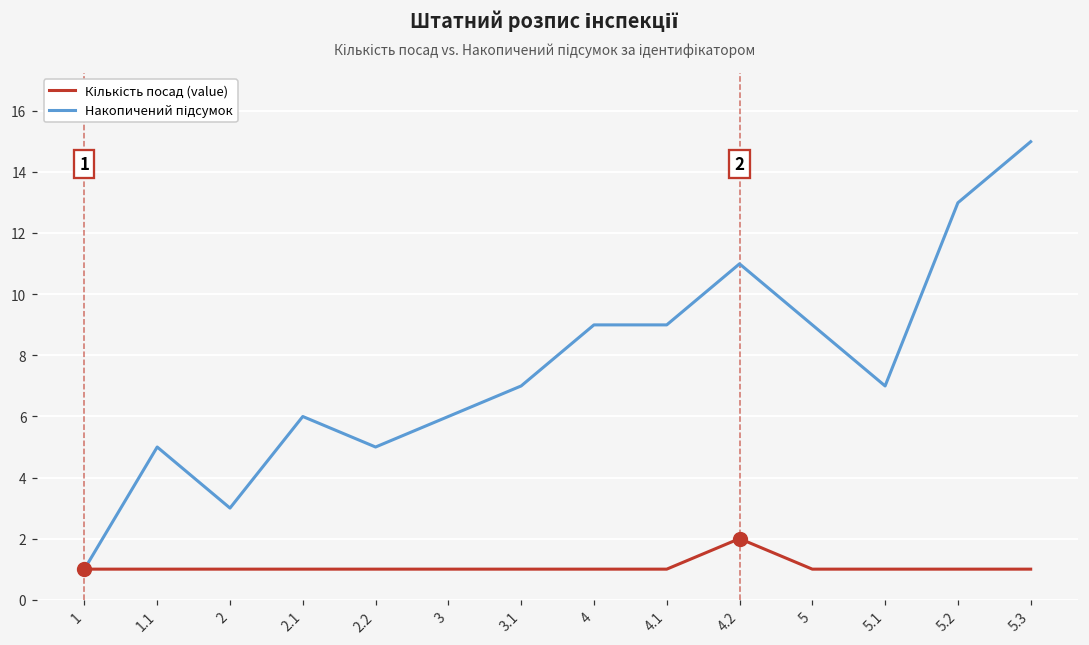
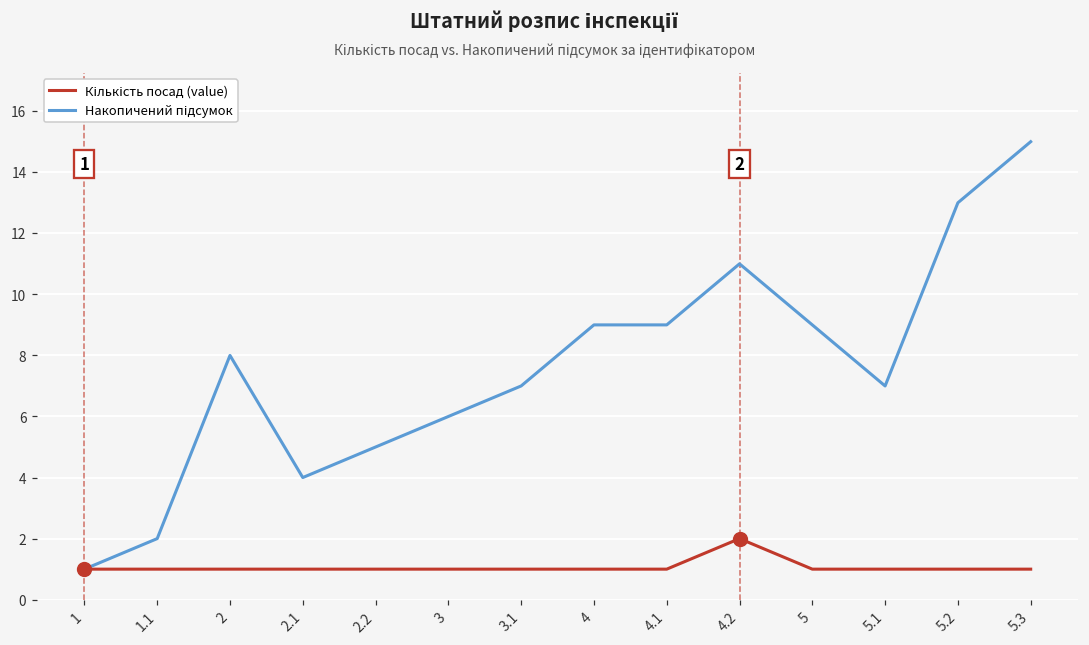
  {
    "Накопичений підсумок": {
-     "1.1": 5,
-     "2": 3,
-     "2.1": 6,
+     "1.1": 2,
+     "2": 8,
+     "2.1": 4,
      "2.2": 5,
      "3": 6,
      "3.1": 7,
      "4": 9,
      "4.1": 9,
      "4.2": 11,
      "5": 9,
      "5.1": 7,
      "5.2": 13,
      "5.3": 15
    }
  }
